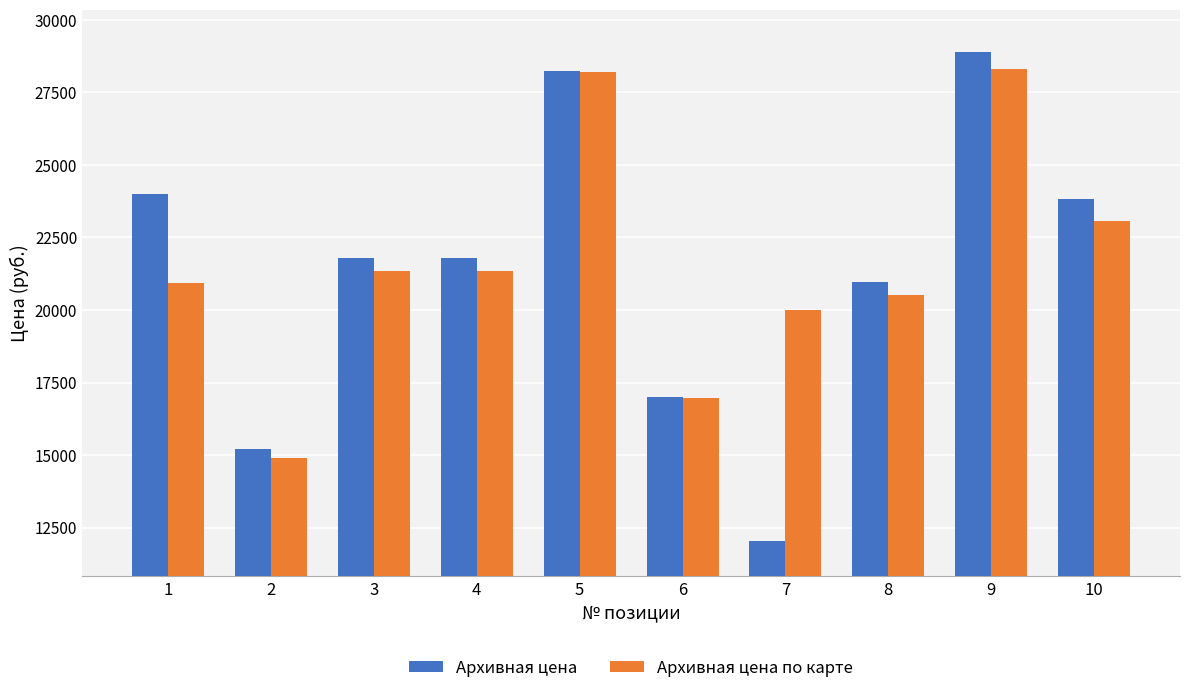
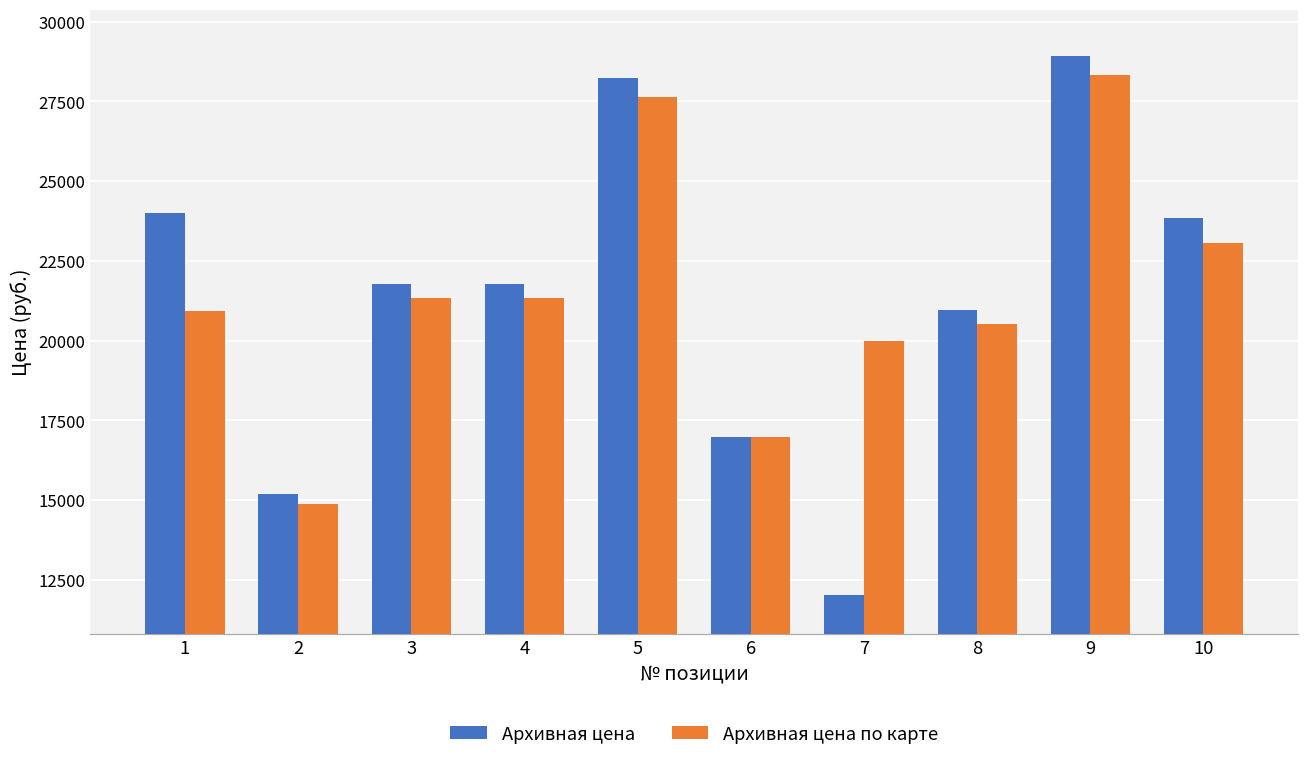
  {
    "Архивная цена": {
      "1": 24000,
      "2": 15200,
      "3": 21800,
      "4": 21800,
      "5": 28200,
      "6": 17000,
      "7": 12000,
      "8": 21000,
      "9": 28900,
      "10": 23800
    },
    "Архивная цена по карте": {
      "1": 20900,
      "2": 14900,
      "3": 21300,
      "4": 21300,
-     "5": 28200,
+     "5": 27600,
      "6": 17000,
      "7": 20000,
      "8": 20500,
      "9": 28300,
      "10": 23100
    }
  }
